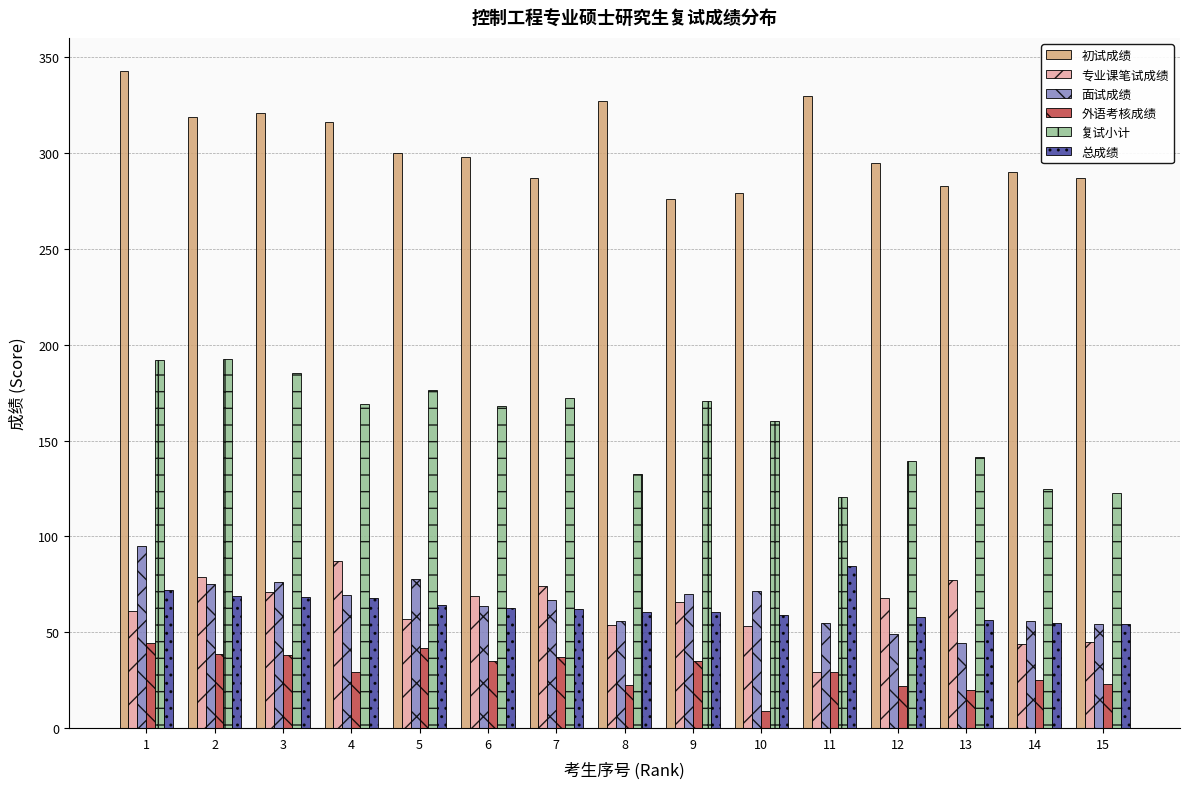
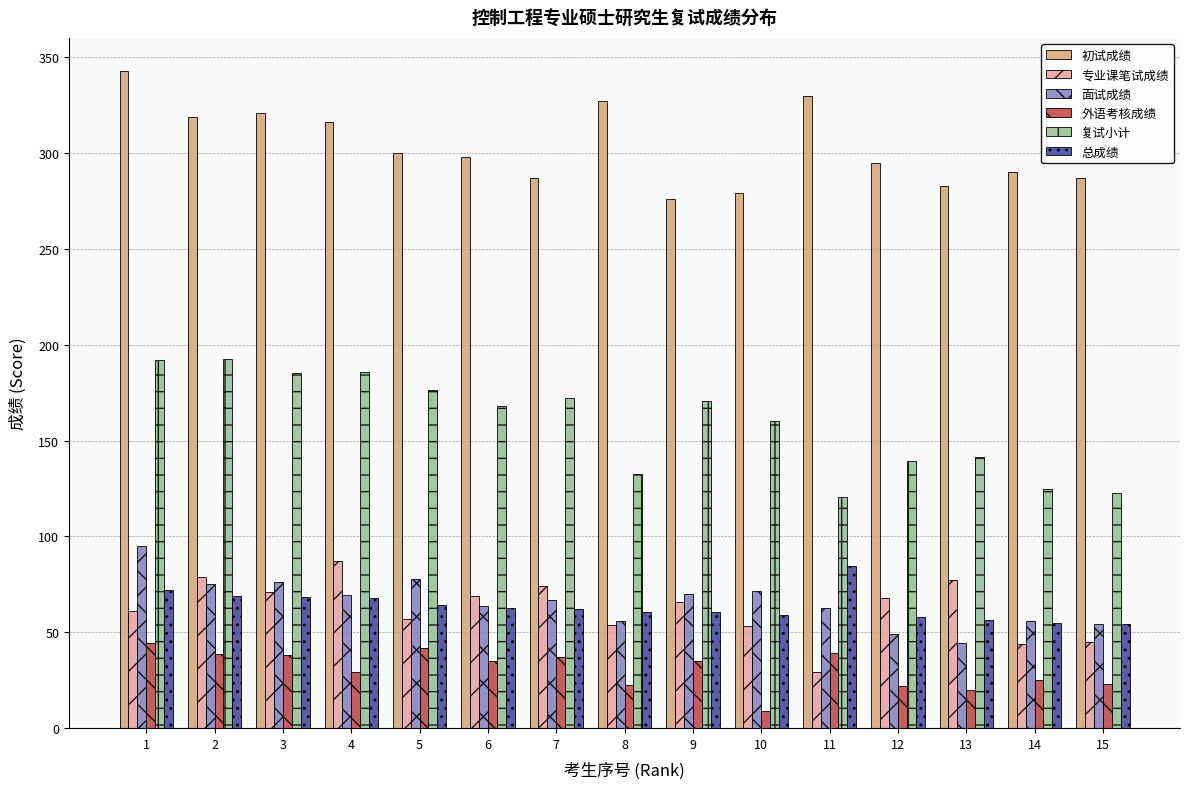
  {
    "面试成绩": {
      "1": 95,
      "2": 75,
      "3": 76,
      "4": 70,
      "5": 78,
      "6": 64,
      "7": 67,
      "8": 56,
      "9": 70,
      "10": 71,
-     "11": 55,
+     "11": 62,
      "12": 49,
      "13": 45,
      "14": 56,
      "15": 54
    },
    "外语考核成绩": {
      "1": 45,
      "2": 38,
      "3": 38,
      "4": 29,
      "5": 42,
      "6": 35,
      "7": 37,
      "8": 23,
      "9": 35,
      "10": 9,
-     "11": 29,
+     "11": 39,
      "12": 22,
      "13": 20,
      "14": 25,
      "15": 23
    },
    "复试小计": {
      "1": 192,
      "2": 192,
      "3": 185,
-     "4": 169,
+     "4": 186,
      "5": 177,
      "6": 168,
      "7": 172,
      "8": 133,
      "9": 171,
      "10": 160,
      "11": 120,
      "12": 139,
      "13": 142,
      "14": 125,
      "15": 122
    },
    "总成绩": {
      "1": 72,
      "2": 69,
      "3": 68,
      "4": 68,
      "5": 64,
      "6": 63,
      "7": 62,
      "8": 60,
      "9": 60,
      "10": 59,
      "11": 84,
      "12": 58,
      "13": 57,
      "14": 55,
      "15": 54
    }
  }
